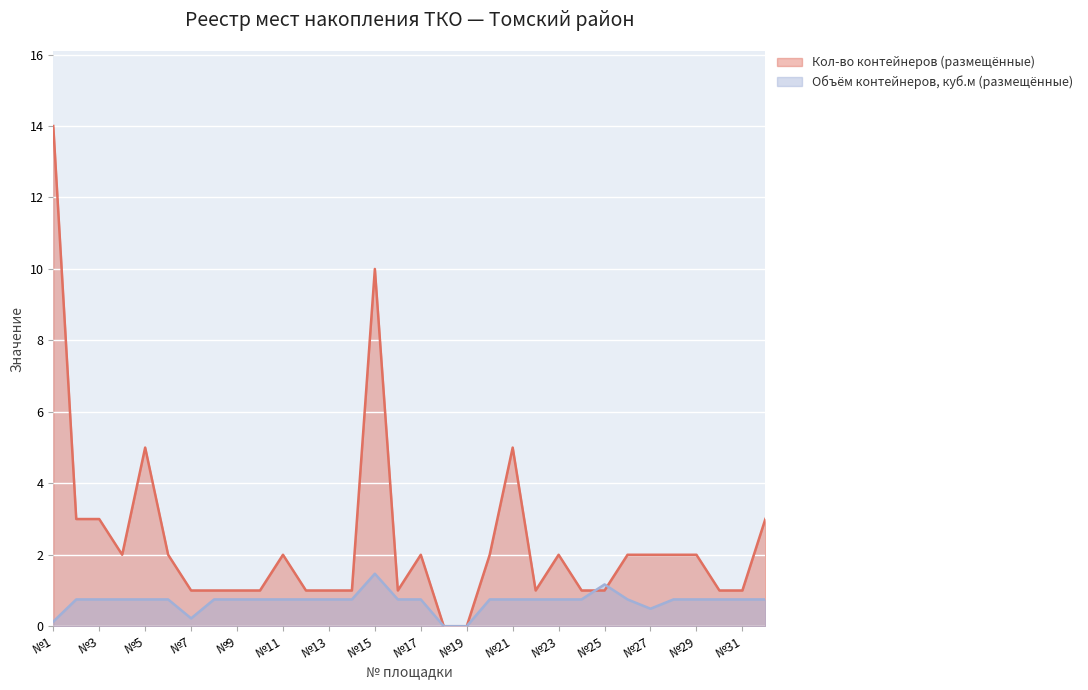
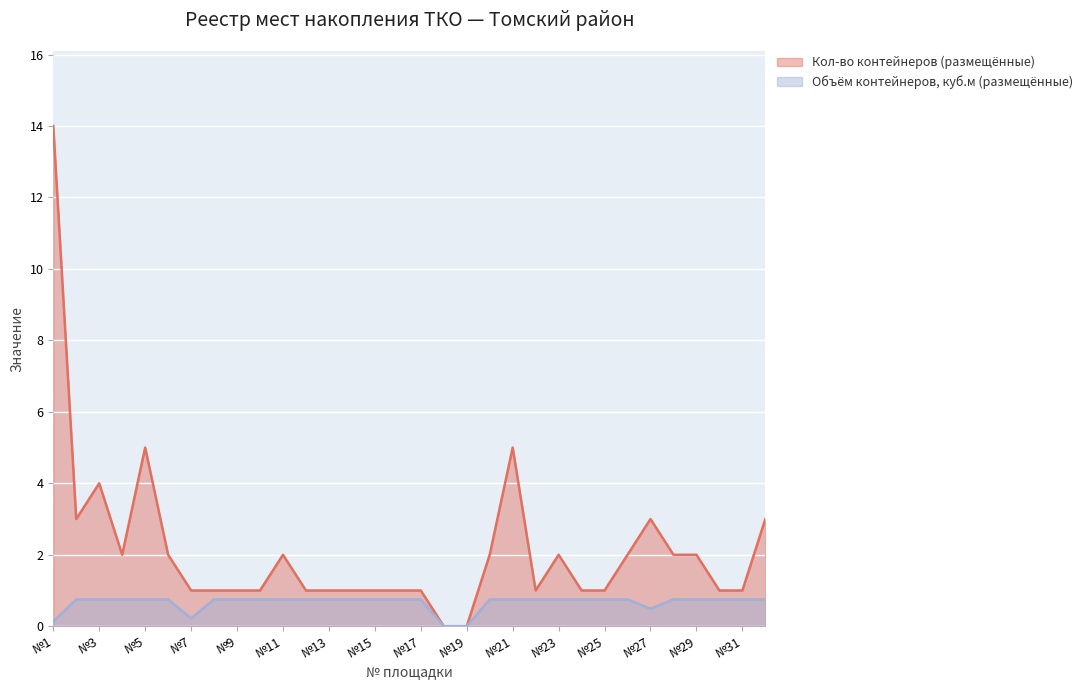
  {
    "Кол-во контейнеров (размещённые)": {
      "№1": 14,
-     "№3": 3,
+     "№3": 4,
      "№5": 5,
      "№7": 1,
      "№9": 1,
      "№11": 2,
      "№13": 1,
-     "№15": 10,
-     "№17": 2,
+     "№15": 1,
+     "№17": 1,
      "№21": 5,
      "№23": 2,
      "№25": 1,
-     "№27": 2,
+     "№27": 3,
      "№29": 2,
      "№31": 1
    },
    "Объём контейнеров, куб.м (размещённые)": {
      "№1": 0.1,
      "№3": 0.8,
      "№5": 0.8,
      "№7": 0.2,
      "№9": 0.8,
      "№11": 0.8,
      "№13": 0.8,
-     "№15": 1.5,
+     "№15": 0.8,
      "№17": 0.8,
      "№21": 0.8,
      "№23": 0.8,
-     "№25": 1.2,
+     "№25": 0.8,
      "№27": 0.5,
      "№29": 0.8,
      "№31": 0.8
    }
  }
